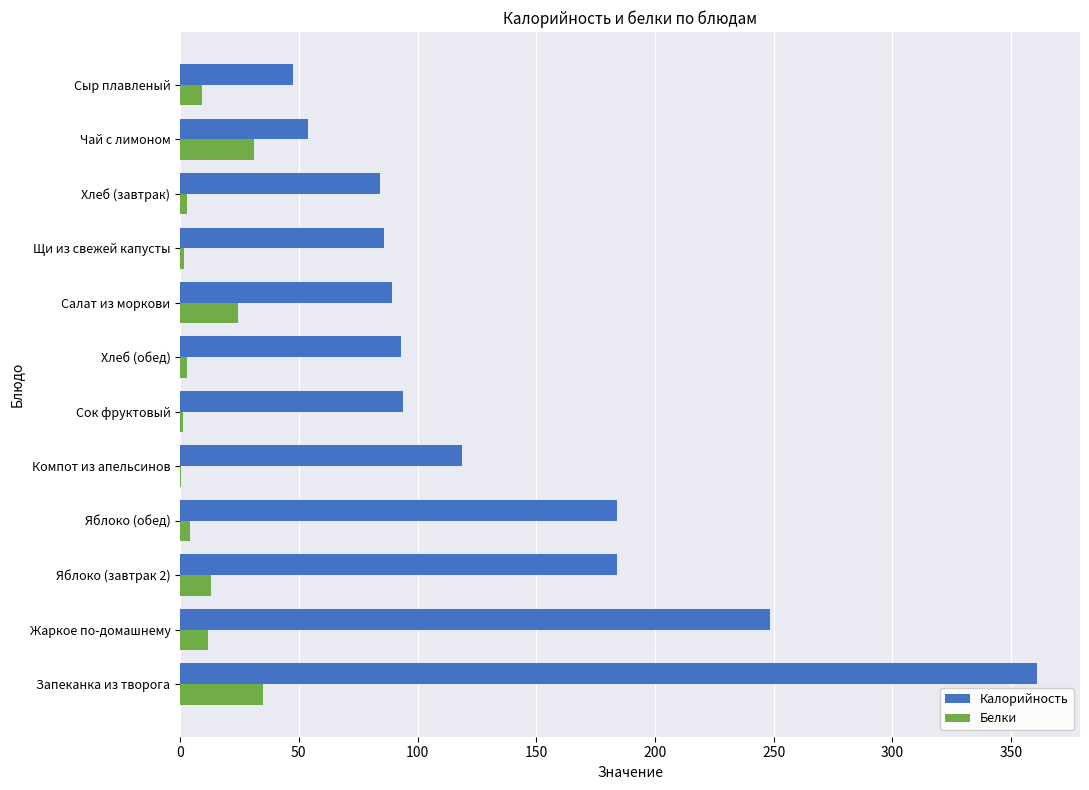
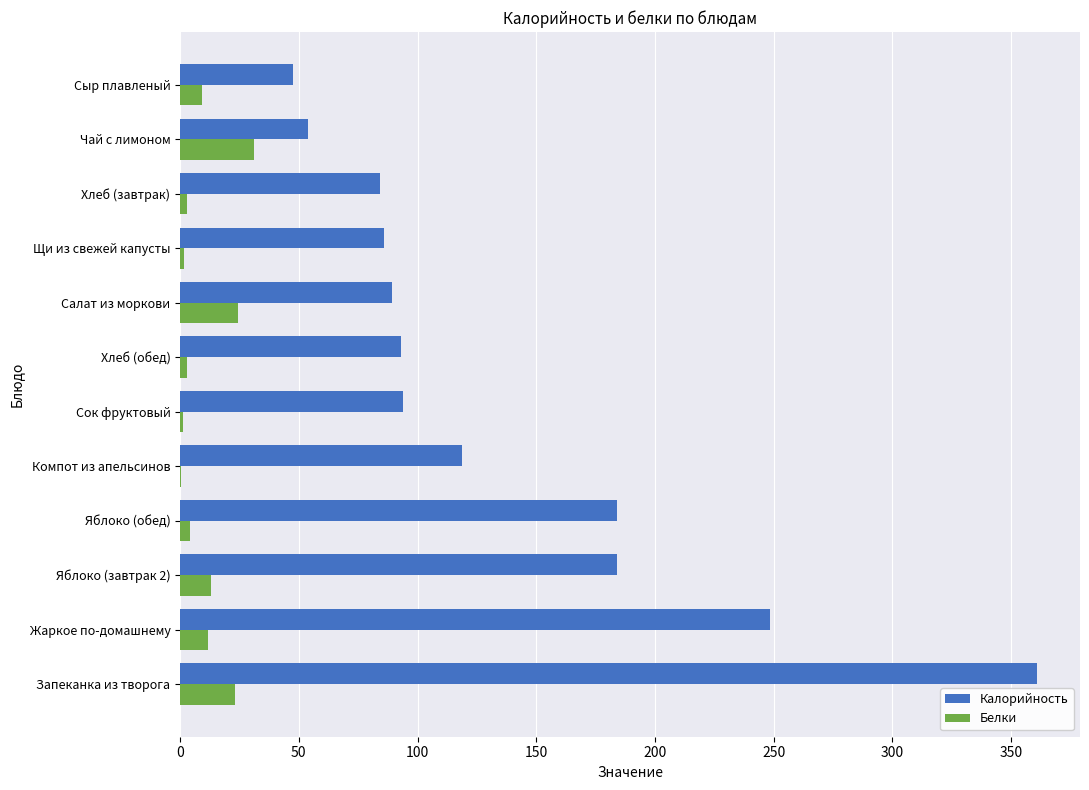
  {
    "Калорийность": {
      "Сыр плавленый": 47,
      "Чай с лимоном": 54,
      "Хлеб (завтрак)": 84,
      "Щи из свежей капусты": 86,
      "Салат из моркови": 89,
      "Хлеб (обед)": 93,
      "Сок фруктовый": 94,
      "Компот из апельсинов": 119,
      "Яблоко (обед)": 184,
      "Яблоко (завтрак 2)": 184,
      "Жаркое по-домашнему": 249,
      "Запеканка из творога": 361
    },
    "Белки": {
      "Сыр плавленый": 9,
      "Чай с лимоном": 31,
      "Хлеб (завтрак)": 3,
      "Щи из свежей капусты": 2,
      "Салат из моркови": 24,
      "Хлеб (обед)": 3,
      "Яблоко (обед)": 4,
      "Яблоко (завтрак 2)": 13,
      "Жаркое по-домашнему": 12,
-     "Запеканка из творога": 35
+     "Запеканка из творога": 23
    }
  }
